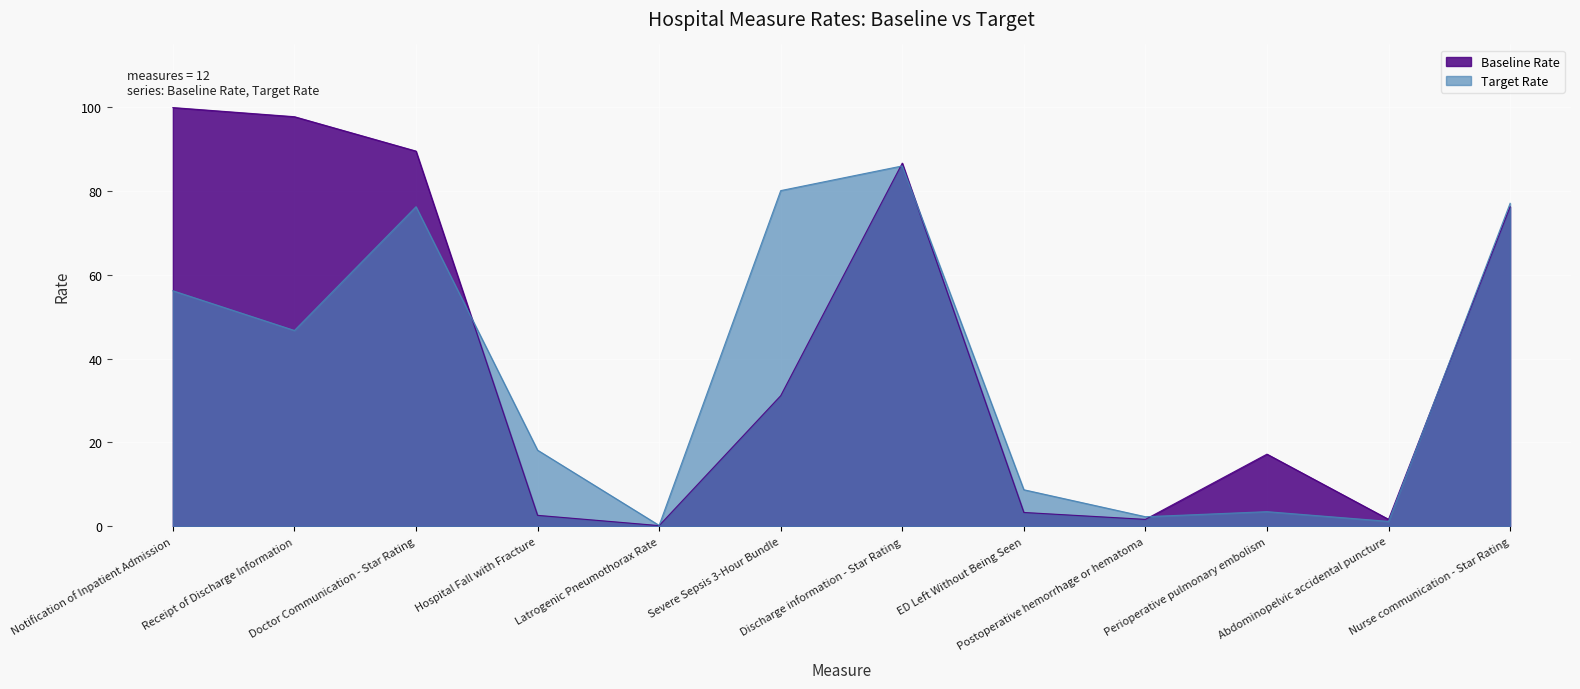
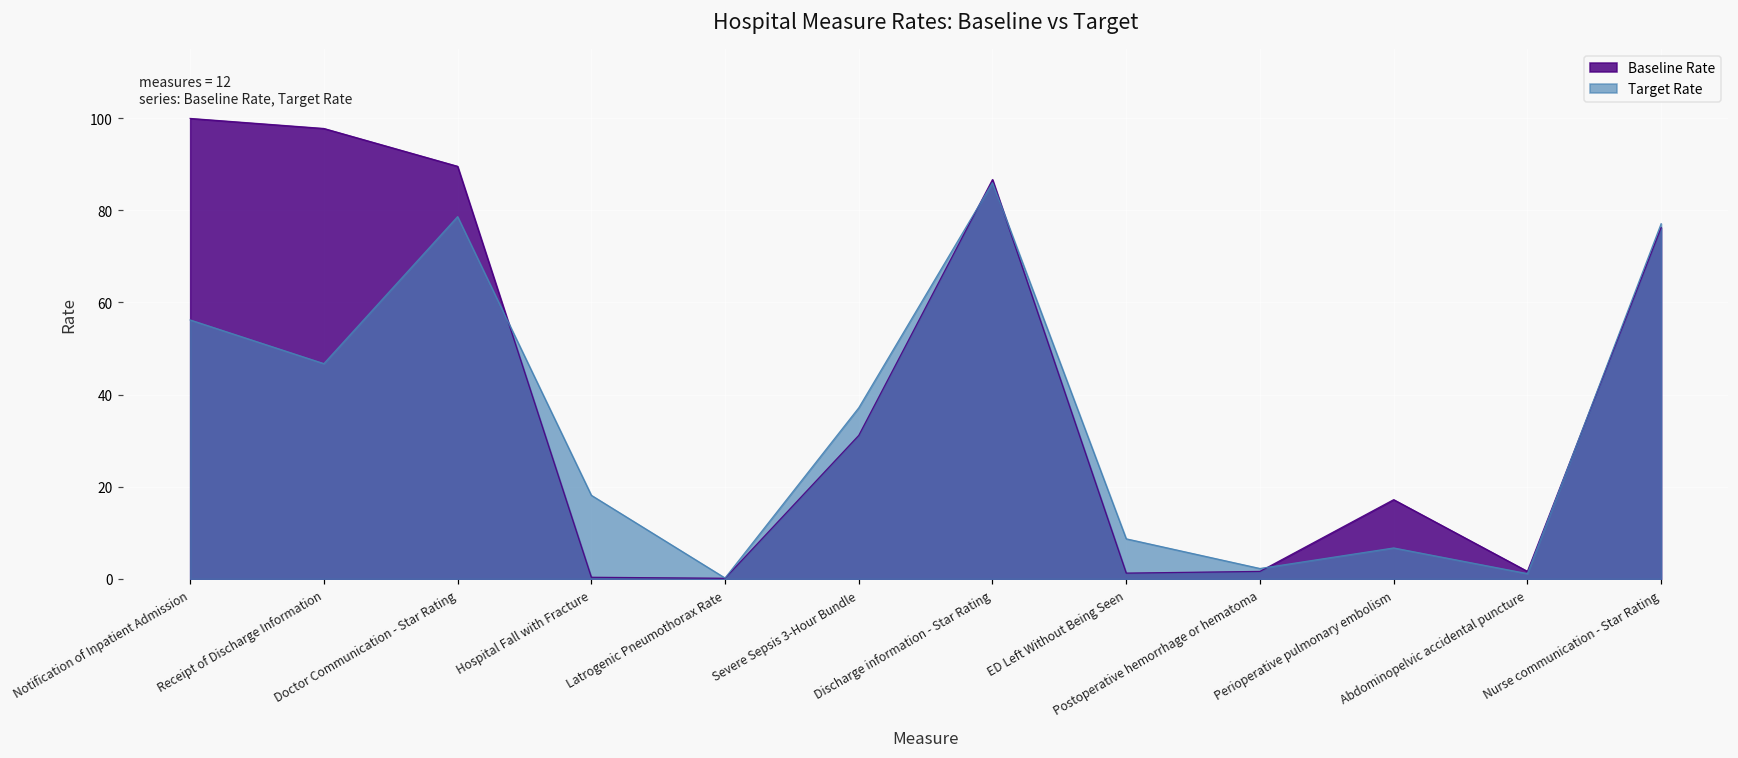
  {
    "Baseline Rate": {
      "Receipt of Discharge Information": 98,
      "Doctor Communication - Star Rating": 90,
-     "Hospital Fall with Fracture": 3,
+     "Hospital Fall with Fracture": 0,
      "Severe Sepsis 3-Hour Bundle": 31,
      "Discharge information - Star Rating": 87,
-     "ED Left Without Being Seen": 3,
+     "ED Left Without Being Seen": 1,
      "Postoperative hemorrhage or hematoma": 2,
      "Perioperative pulmonary embolism": 17,
      "Nurse communication - Star Rating": 76
    },
    "Target Rate": {
      "Notification of Inpatient Admission": 56,
      "Receipt of Discharge Information": 47,
-     "Doctor Communication - Star Rating": 76,
+     "Doctor Communication - Star Rating": 79,
      "Hospital Fall with Fracture": 18,
-     "Severe Sepsis 3-Hour Bundle": 80,
+     "Severe Sepsis 3-Hour Bundle": 37,
      "Discharge information - Star Rating": 86,
      "ED Left Without Being Seen": 9,
      "Postoperative hemorrhage or hematoma": 2,
-     "Perioperative pulmonary embolism": 3,
+     "Perioperative pulmonary embolism": 7,
      "Nurse communication - Star Rating": 77
    }
  }
